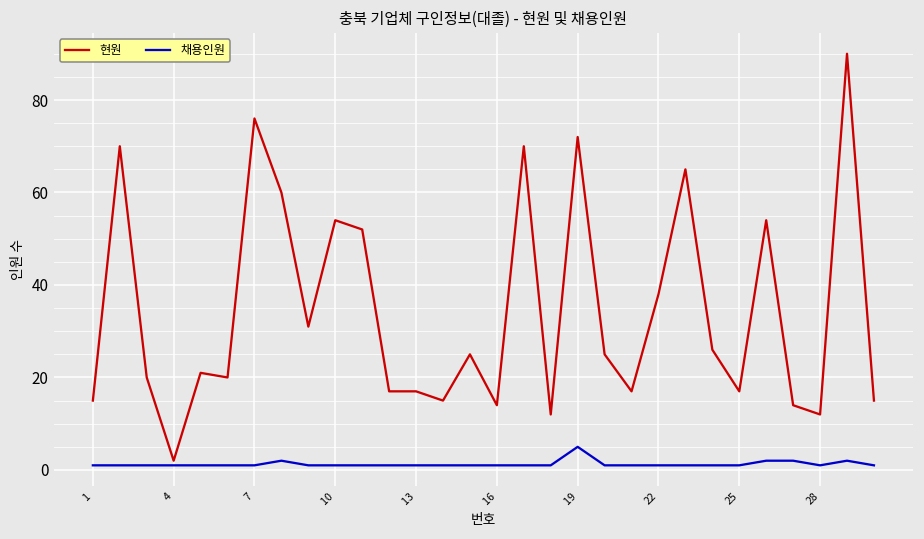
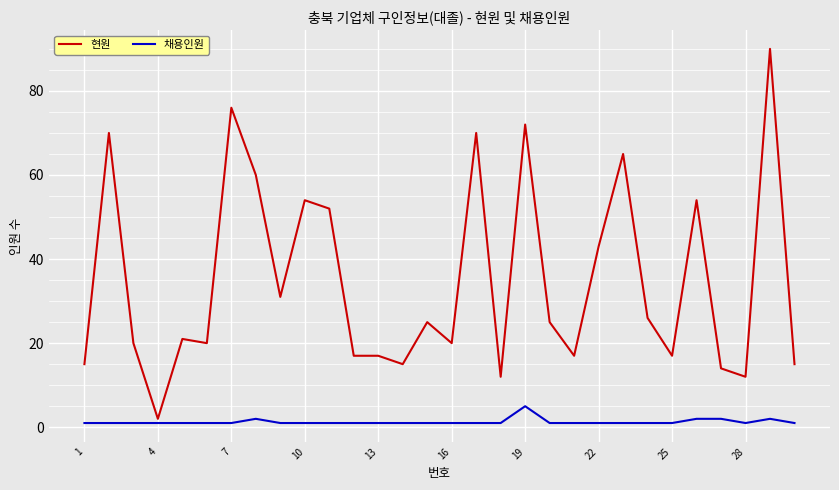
  {
    "현원": {
      "1": 15,
      "4": 2,
      "7": 76,
      "10": 54,
      "13": 17,
-     "16": 14,
+     "16": 20,
      "19": 72,
-     "22": 38,
+     "22": 43,
      "25": 17,
      "28": 12
    },
    "채용인원": {
      "1": 1,
      "4": 1,
      "7": 1,
      "10": 1,
      "13": 1,
      "16": 1,
      "19": 5,
      "22": 1,
      "25": 1,
      "28": 1
    }
  }
